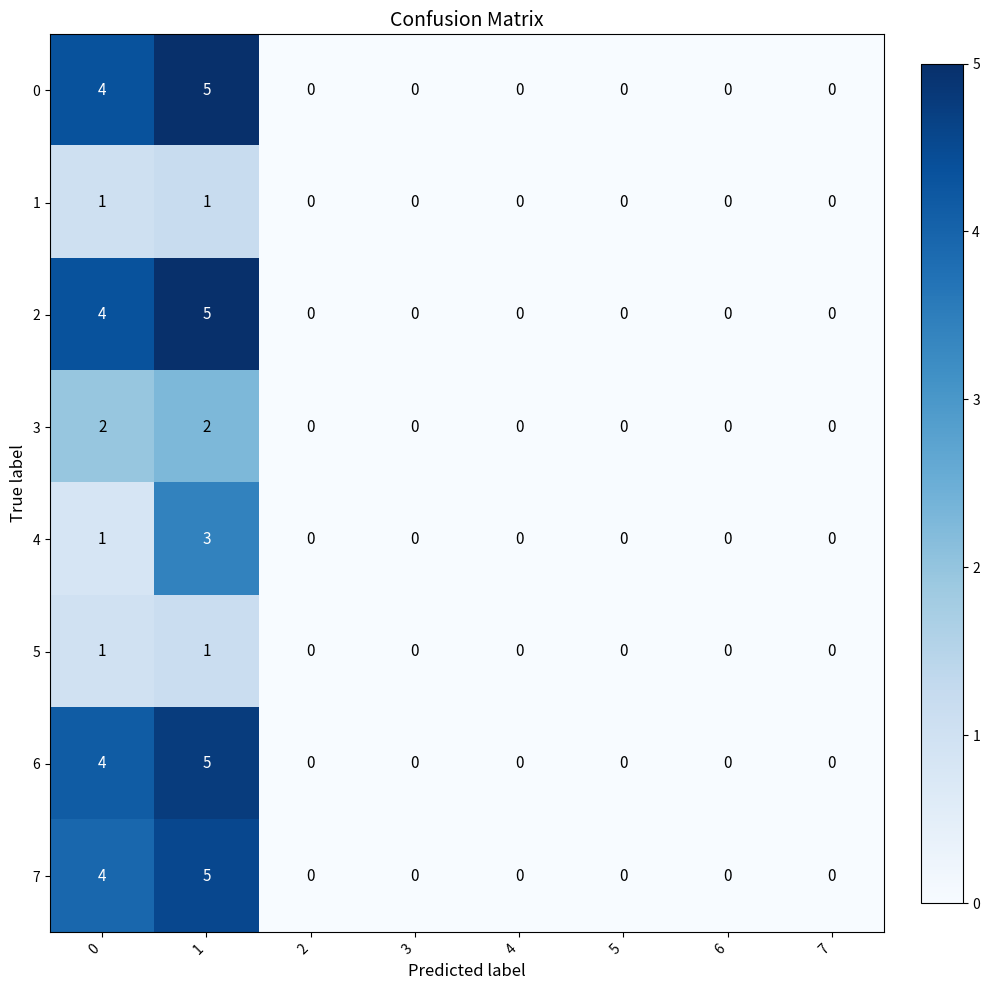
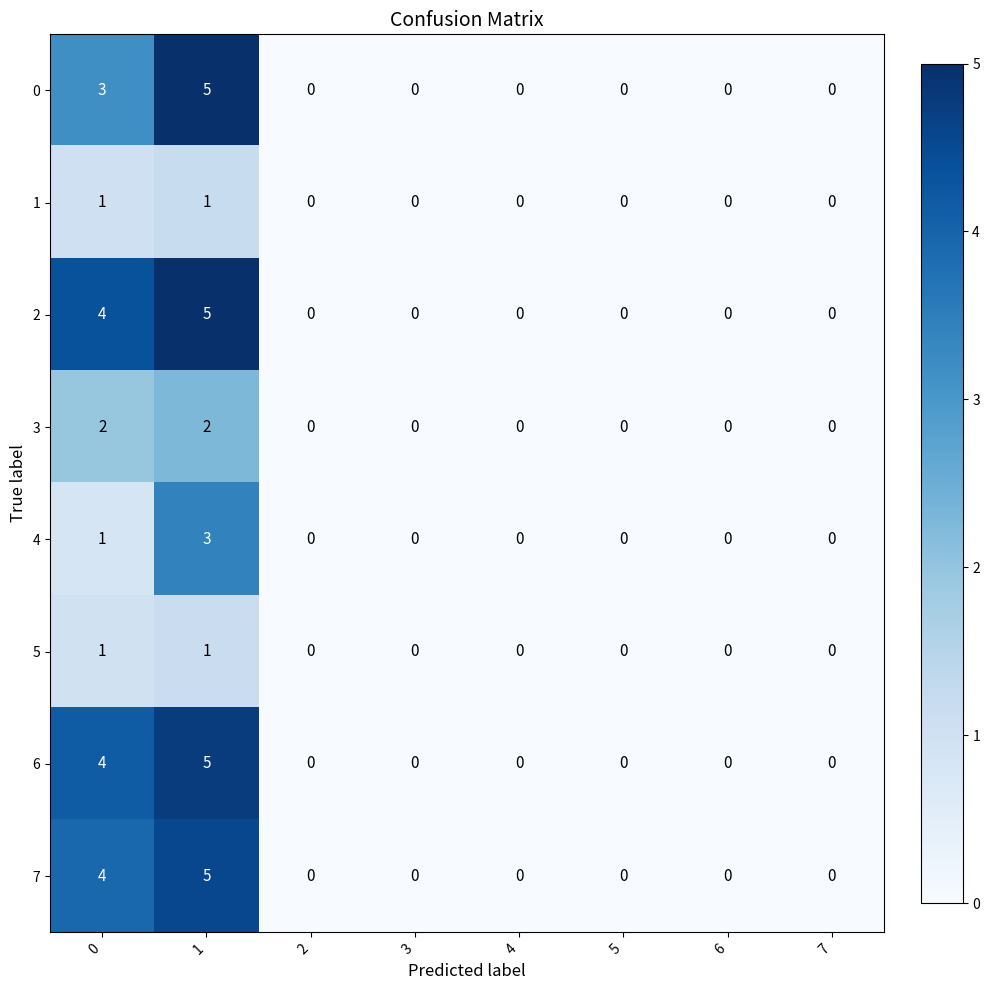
  {
    "0": {
-     "0": 4,
+     "0": 3,
      "1": 5,
      "2": 0,
      "3": 0,
      "4": 0,
      "5": 0,
      "6": 0,
      "7": 0
    },
    "1": {
      "0": 1,
      "1": 1,
      "2": 0,
      "3": 0,
      "4": 0,
      "5": 0,
      "6": 0,
      "7": 0
    },
    "2": {
      "0": 4,
      "1": 5,
      "2": 0,
      "3": 0,
      "4": 0,
      "5": 0,
      "6": 0,
      "7": 0
    },
    "3": {
      "0": 2,
      "1": 2,
      "2": 0,
      "3": 0,
      "4": 0,
      "5": 0,
      "6": 0,
      "7": 0
    },
    "4": {
      "0": 1,
      "1": 3,
      "2": 0,
      "3": 0,
      "4": 0,
      "5": 0,
      "6": 0,
      "7": 0
    },
    "5": {
      "0": 1,
      "1": 1,
      "2": 0,
      "3": 0,
      "4": 0,
      "5": 0,
      "6": 0,
      "7": 0
    },
    "6": {
      "0": 4,
      "1": 5,
      "2": 0,
      "3": 0,
      "4": 0,
      "5": 0,
      "6": 0,
      "7": 0
    },
    "7": {
      "0": 4,
      "1": 5,
      "2": 0,
      "3": 0,
      "4": 0,
      "5": 0,
      "6": 0,
      "7": 0
    }
  }
